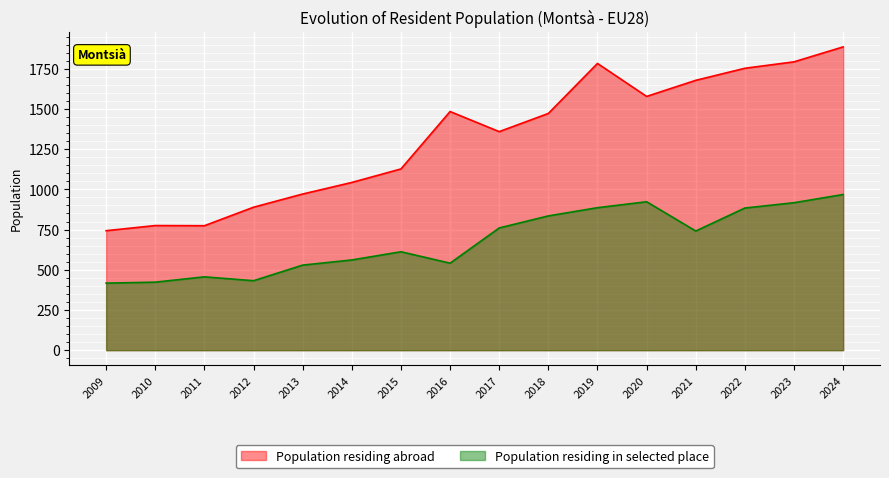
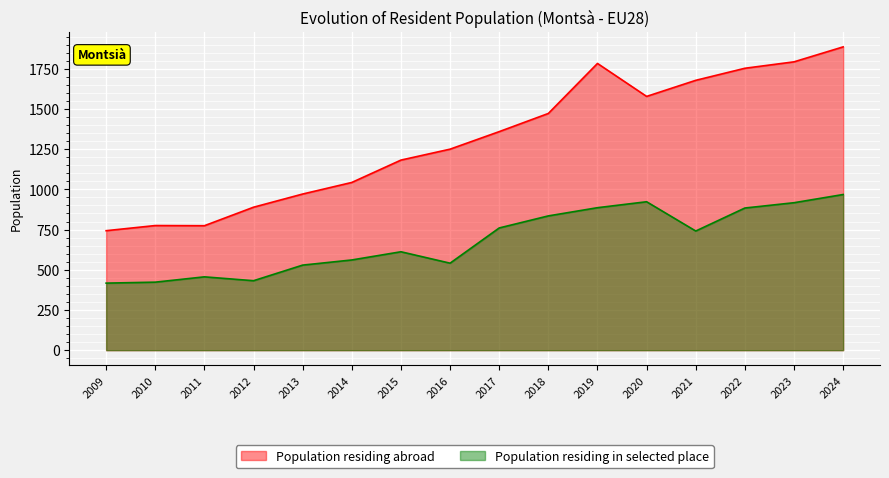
  {
    "Population residing abroad": {
      "2009": 740,
      "2010": 780,
      "2011": 770,
      "2012": 890,
      "2013": 970,
      "2014": 1040,
-     "2015": 1130,
-     "2016": 1480,
+     "2015": 1180,
+     "2016": 1250,
      "2017": 1360,
      "2018": 1470,
      "2019": 1780,
      "2020": 1580,
      "2021": 1680,
      "2022": 1750,
      "2023": 1790,
      "2024": 1890
    },
    "Population residing in selected place": {
      "2009": 420,
      "2010": 420,
      "2011": 460,
      "2012": 430,
      "2013": 530,
      "2014": 560,
      "2015": 610,
      "2016": 540,
      "2017": 760,
      "2018": 840,
      "2019": 890,
      "2020": 920,
      "2021": 740,
      "2022": 880,
      "2023": 920,
      "2024": 970
    }
  }
